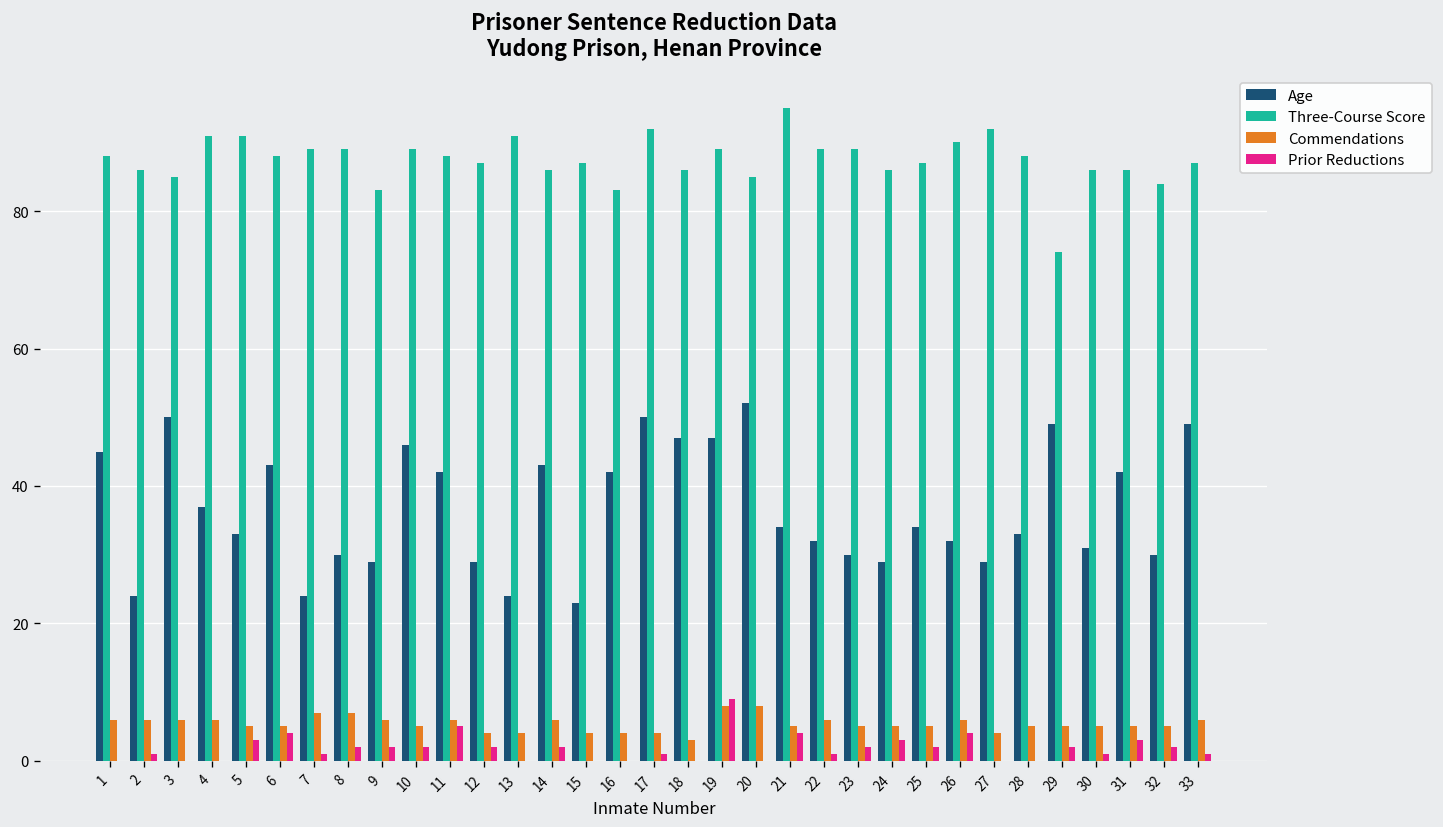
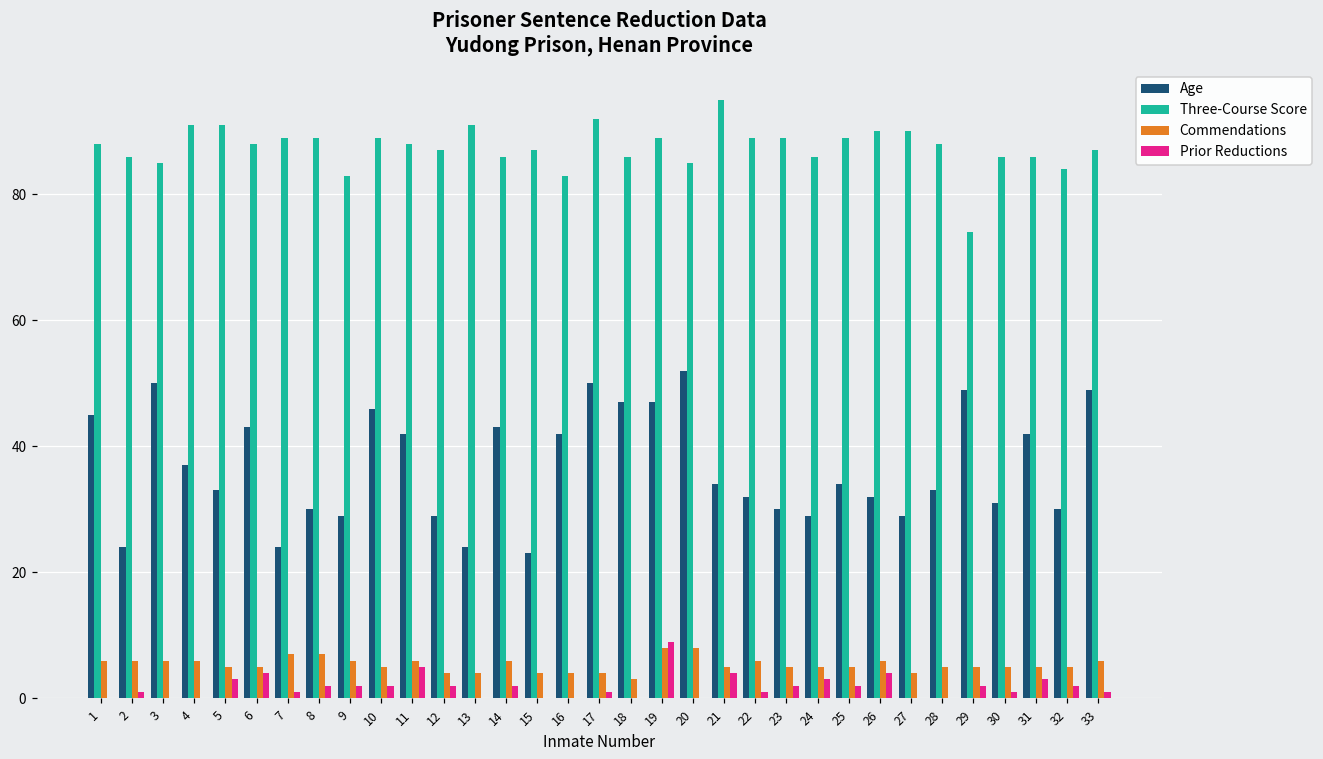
  {
    "Age": {
      "1": 45,
      "2": 24,
      "3": 50,
      "4": 37,
      "5": 33,
      "6": 43,
      "7": 24,
      "8": 30,
      "9": 29,
      "10": 46,
      "11": 42,
      "12": 29,
      "13": 24,
      "14": 43,
      "15": 23,
      "16": 42,
      "17": 50,
      "18": 47,
      "19": 47,
      "20": 52,
      "21": 34,
      "22": 32,
      "23": 30,
      "24": 29,
      "25": 34,
      "26": 32,
      "27": 29,
      "28": 33,
      "29": 49,
      "30": 31,
      "31": 42,
      "32": 30,
      "33": 49
    },
    "Three-Course Score": {
      "1": 88,
      "2": 86,
      "3": 85,
      "4": 91,
      "5": 91,
      "6": 88,
      "7": 89,
      "8": 89,
      "9": 83,
      "10": 89,
      "11": 88,
      "12": 87,
      "13": 91,
      "14": 86,
      "15": 87,
      "16": 83,
      "17": 92,
      "18": 86,
      "19": 89,
      "20": 85,
      "21": 95,
      "22": 89,
      "23": 89,
      "24": 86,
-     "25": 87,
+     "25": 89,
      "26": 90,
-     "27": 92,
+     "27": 90,
      "28": 88,
      "29": 74,
      "30": 86,
      "31": 86,
      "32": 84,
      "33": 87
    },
    "Commendations": {
      "1": 6,
      "2": 6,
      "3": 6,
      "4": 6,
      "5": 5,
      "6": 5,
      "7": 7,
      "8": 7,
      "9": 6,
      "10": 5,
      "11": 6,
      "12": 4,
      "13": 4,
      "14": 6,
      "15": 4,
      "16": 4,
      "17": 4,
      "18": 3,
      "19": 8,
      "20": 8,
      "21": 5,
      "22": 6,
      "23": 5,
      "24": 5,
      "25": 5,
      "26": 6,
      "27": 4,
      "28": 5,
      "29": 5,
      "30": 5,
      "31": 5,
      "32": 5,
      "33": 6
    },
    "Prior Reductions": {
      "1": 0,
      "2": 1,
      "3": 0,
      "4": 0,
      "5": 3,
      "6": 4,
      "7": 1,
      "8": 2,
      "9": 2,
      "10": 2,
      "11": 5,
      "12": 2,
      "13": 0,
      "14": 2,
      "15": 0,
      "16": 0,
      "17": 1,
      "18": 0,
      "19": 9,
      "20": 0,
      "21": 4,
      "22": 1,
      "23": 2,
      "24": 3,
      "25": 2,
      "26": 4,
      "27": 0,
      "28": 0,
      "29": 2,
      "30": 1,
      "31": 3,
      "32": 2,
      "33": 1
    }
  }
